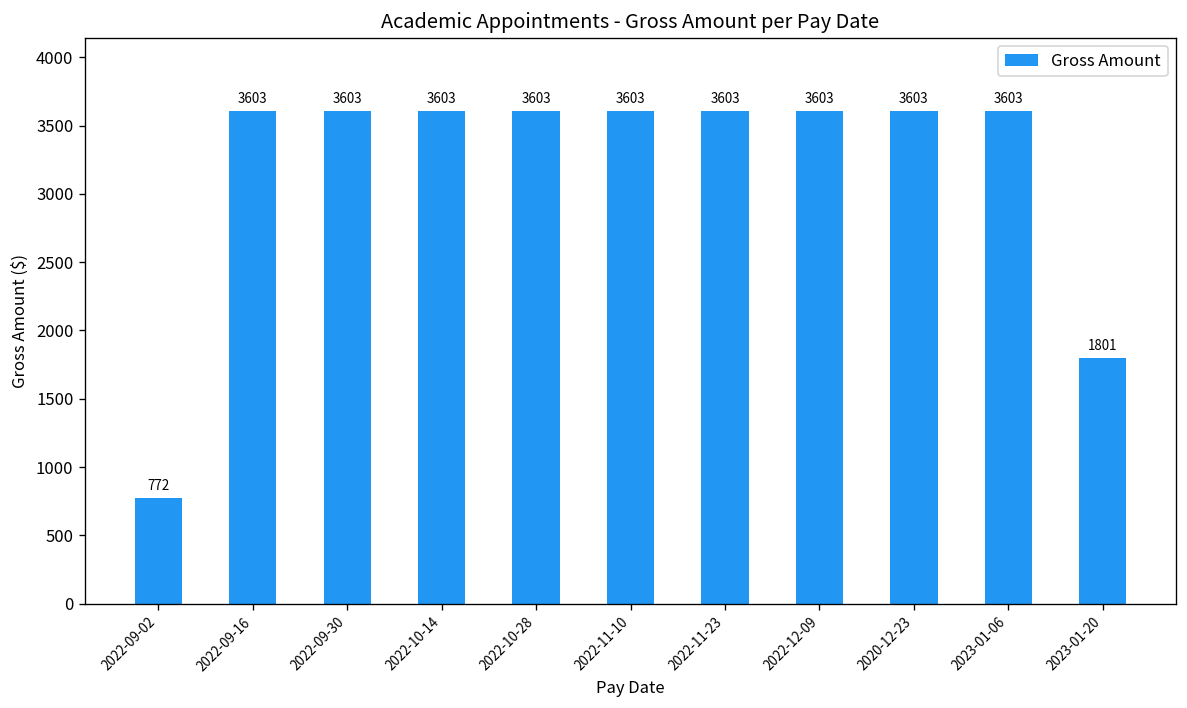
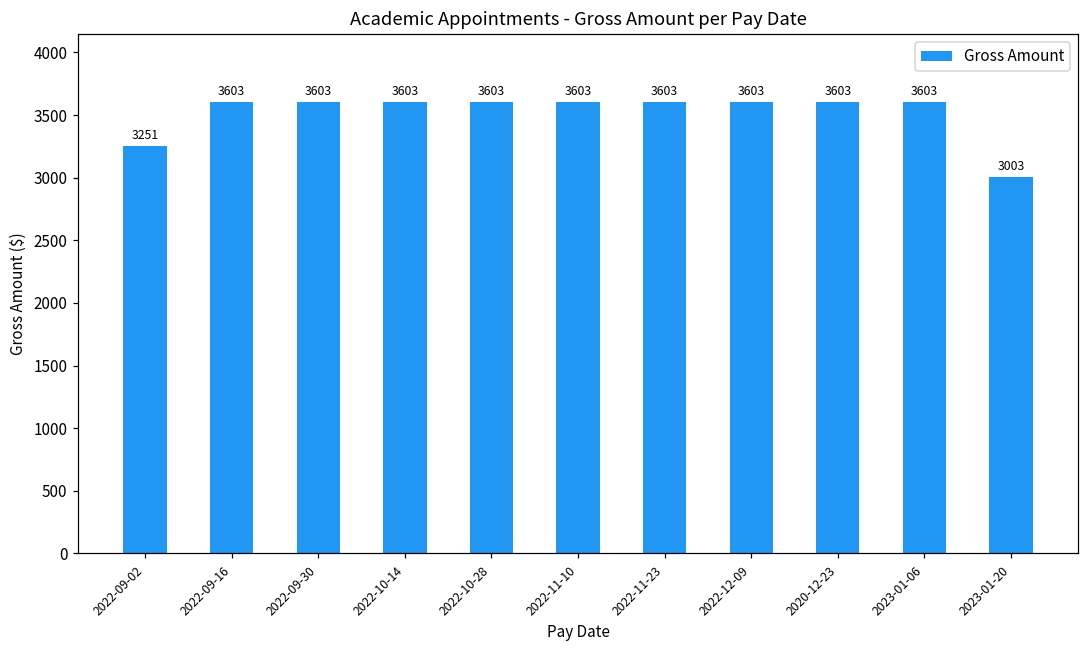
  {
-   "2022-09-02": 772,
+   "2022-09-02": 3251,
    "2022-09-16": 3603,
    "2022-09-30": 3603,
    "2022-10-14": 3603,
    "2022-10-28": 3603,
    "2022-11-10": 3603,
    "2022-11-23": 3603,
    "2022-12-09": 3603,
    "2020-12-23": 3603,
    "2023-01-06": 3603,
-   "2023-01-20": 1801
+   "2023-01-20": 3003
  }
